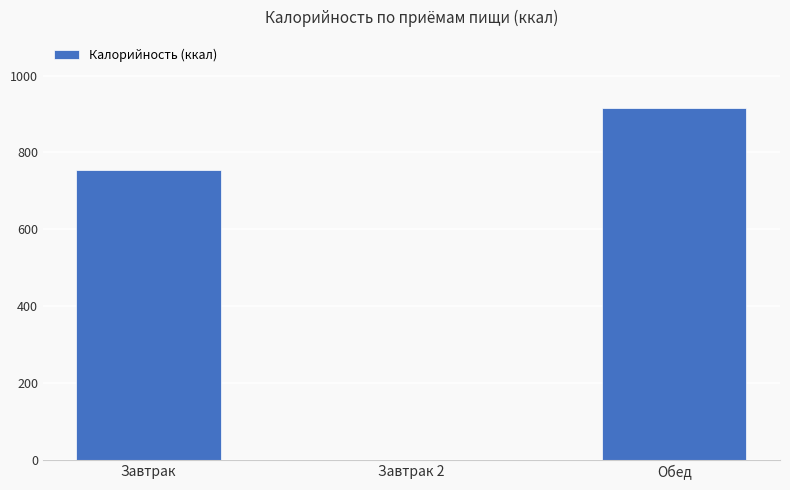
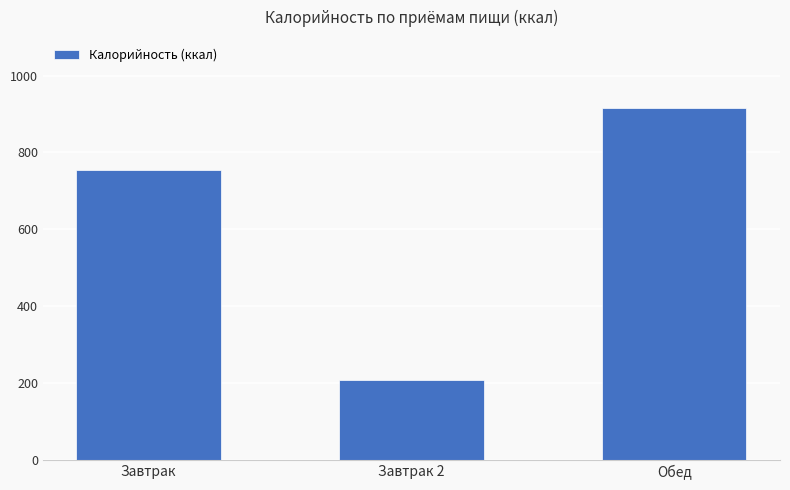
  {
    "Завтрак": 760,
-   "Завтрак 2": 0,
+   "Завтрак 2": 210,
    "Обед": 910
  }
